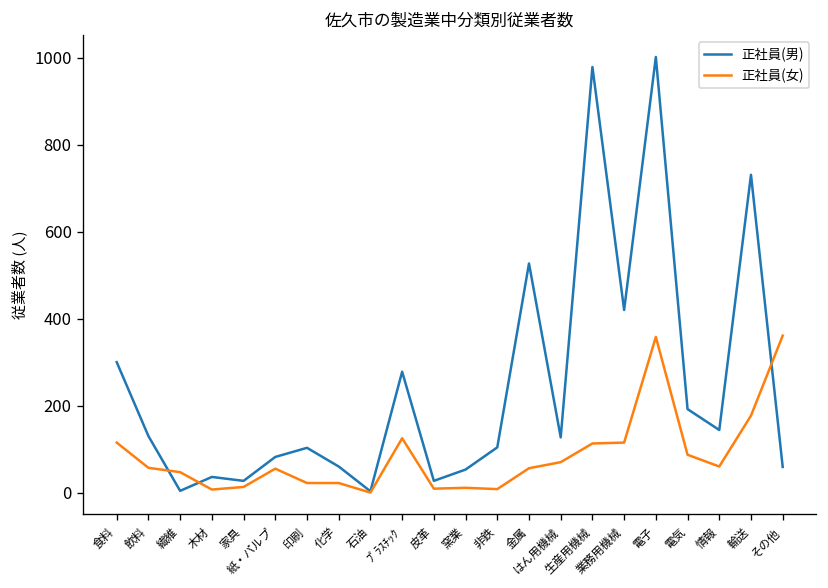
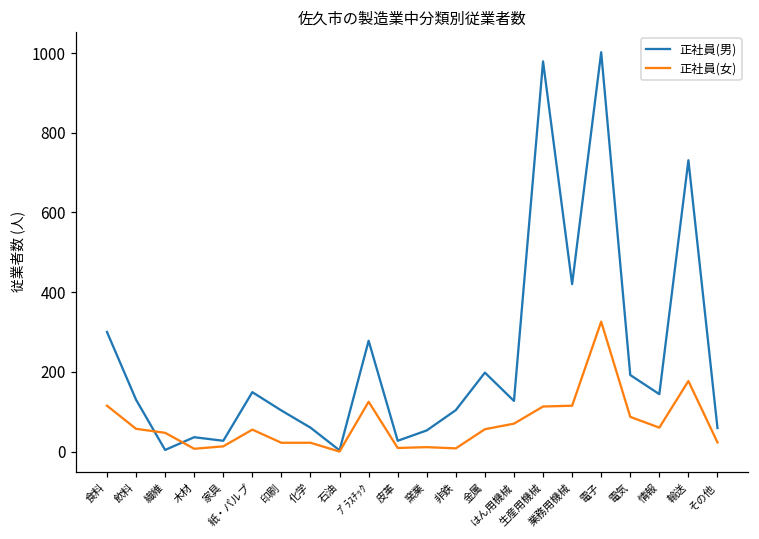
  {
    "正社員(男)": {
      "食料": 300,
      "飲料": 130,
      "繊維": 0,
      "木材": 40,
      "家具": 30,
-     "紙・パルプ": 80,
+     "紙・パルプ": 150,
      "印刷": 100,
      "化学": 60,
      "ﾌﾟﾗｽﾁｯｸ": 280,
      "皮革": 30,
      "窯業": 50,
      "非鉄": 100,
-     "金属": 530,
+     "金属": 200,
      "はん用機械": 130,
      "生産用機械": 980,
      "業務用機械": 420,
      "電子": 1000,
      "電気": 190,
      "情報": 140,
      "輸送": 730,
      "その他": 60
    },
    "正社員(女)": {
      "食料": 120,
      "飲料": 60,
      "繊維": 50,
      "木材": 10,
      "家具": 10,
      "紙・パルプ": 60,
      "印刷": 20,
      "化学": 20,
      "ﾌﾟﾗｽﾁｯｸ": 130,
      "皮革": 10,
      "窯業": 10,
      "非鉄": 10,
      "金属": 60,
      "はん用機械": 70,
      "生産用機械": 110,
      "業務用機械": 120,
-     "電子": 360,
+     "電子": 330,
      "電気": 90,
      "情報": 60,
      "輸送": 180,
-     "その他": 360
+     "その他": 20
    }
  }
